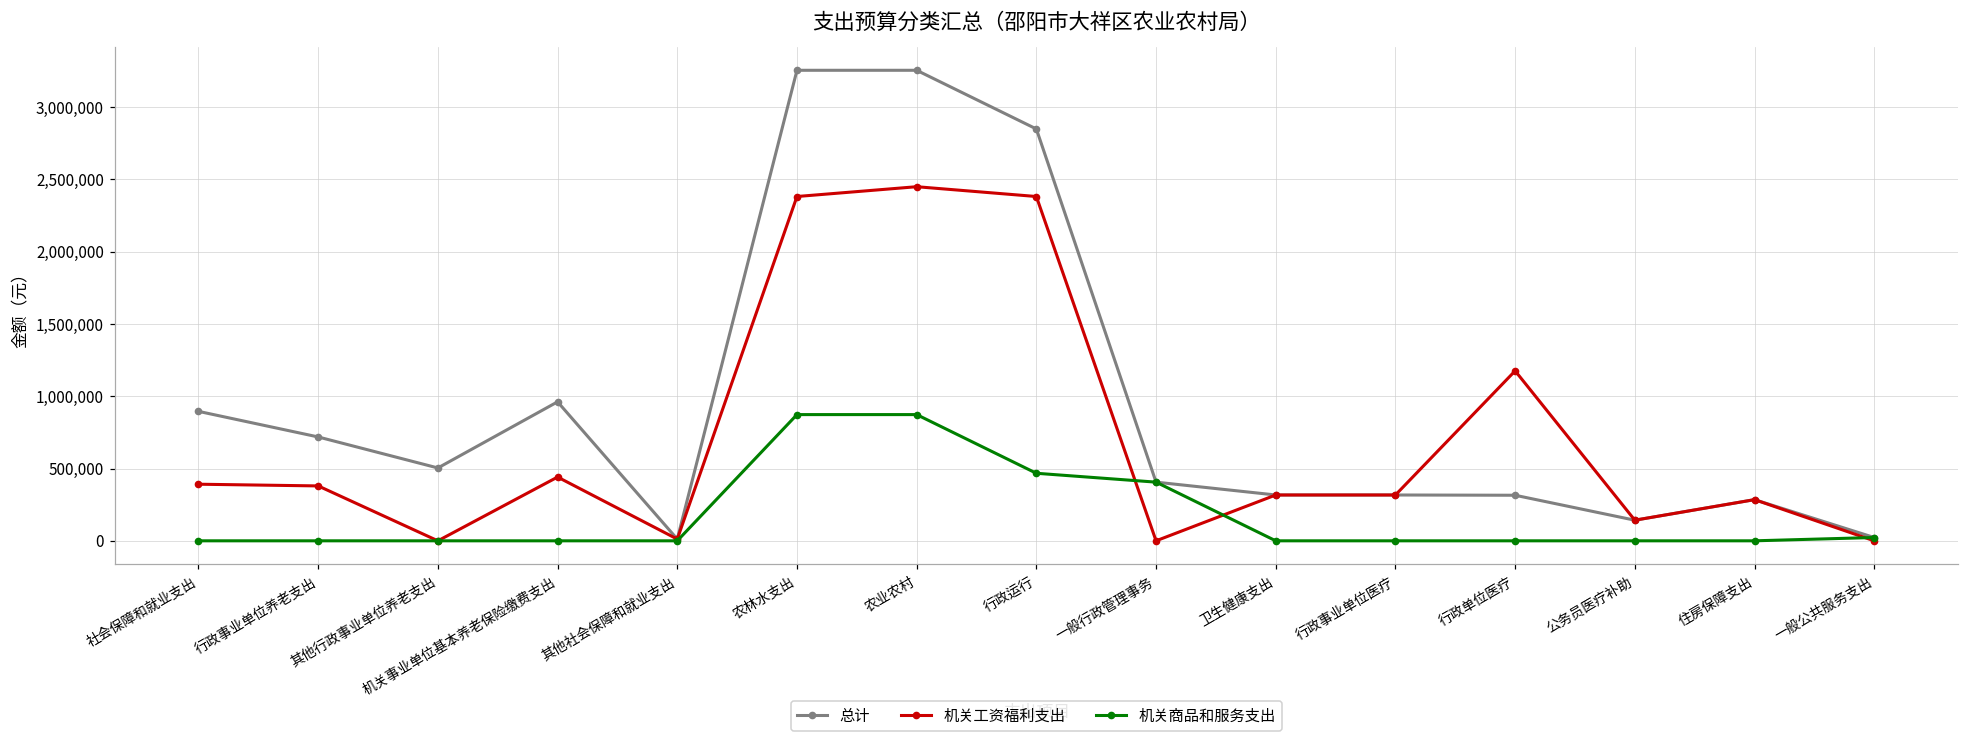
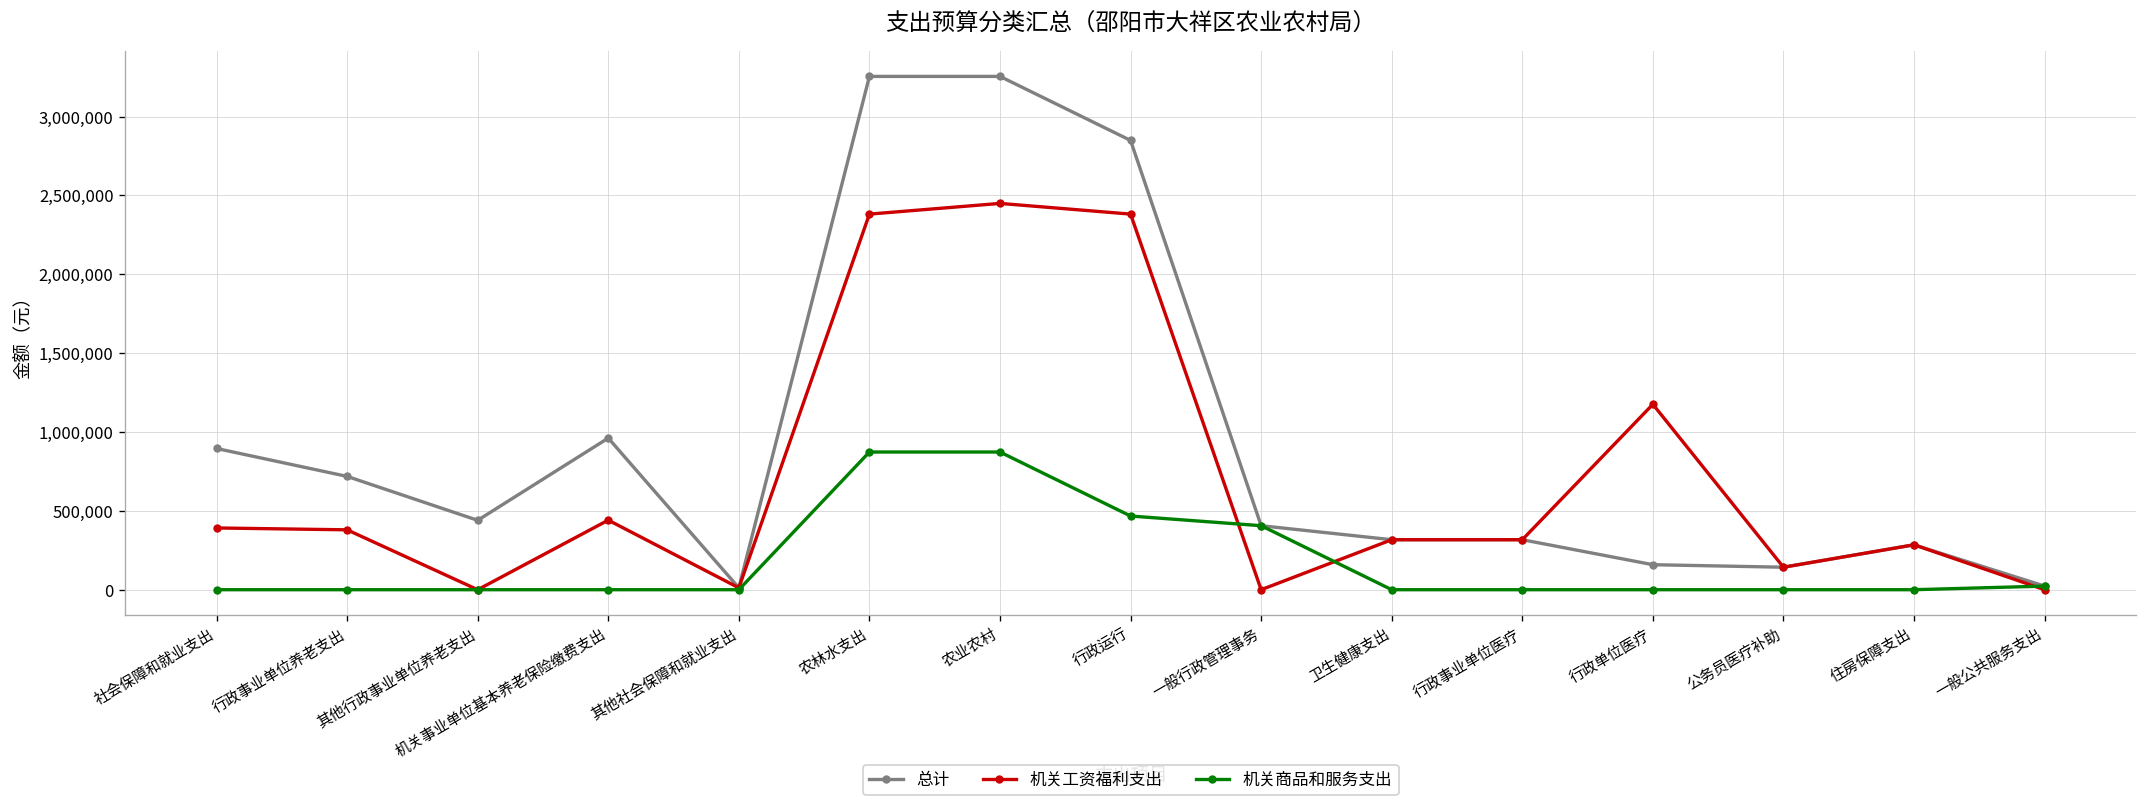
  {
    "总计": {
      "社会保障和就业支出": "900,000",
      "行政事业单位养老支出": "720,000",
-     "其他行政事业单位养老支出": "500,000",
+     "其他行政事业单位养老支出": "440,000",
      "机关事业单位基本养老保险缴费支出": "960,000",
      "农林水支出": "3,260,000",
      "农业农村": "3,260,000",
      "行政运行": "2,850,000",
-     "行政单位医疗": "320,000"
+     "行政单位医疗": "160,000"
    },
    "机关工资福利支出": {
      "社会保障和就业支出": "390,000",
      "行政事业单位养老支出": "380,000",
      "机关事业单位基本养老保险缴费支出": "440,000",
      "农林水支出": "2,380,000",
      "农业农村": "2,450,000",
      "行政运行": "2,380,000",
      "一般行政管理事务": "0",
      "行政单位医疗": "1,180,000",
      "一般公共服务支出": "0"
    },
    "机关商品和服务支出": {
      "社会保障和就业支出": "0",
      "行政事业单位养老支出": "0",
      "机关事业单位基本养老保险缴费支出": "0",
      "农林水支出": "870,000",
      "农业农村": "870,000",
      "行政运行": "470,000",
      "卫生健康支出": "0",
      "行政事业单位医疗": "0",
      "行政单位医疗": "0",
      "公务员医疗补助": "0",
      "住房保障支出": "0"
    }
  }
